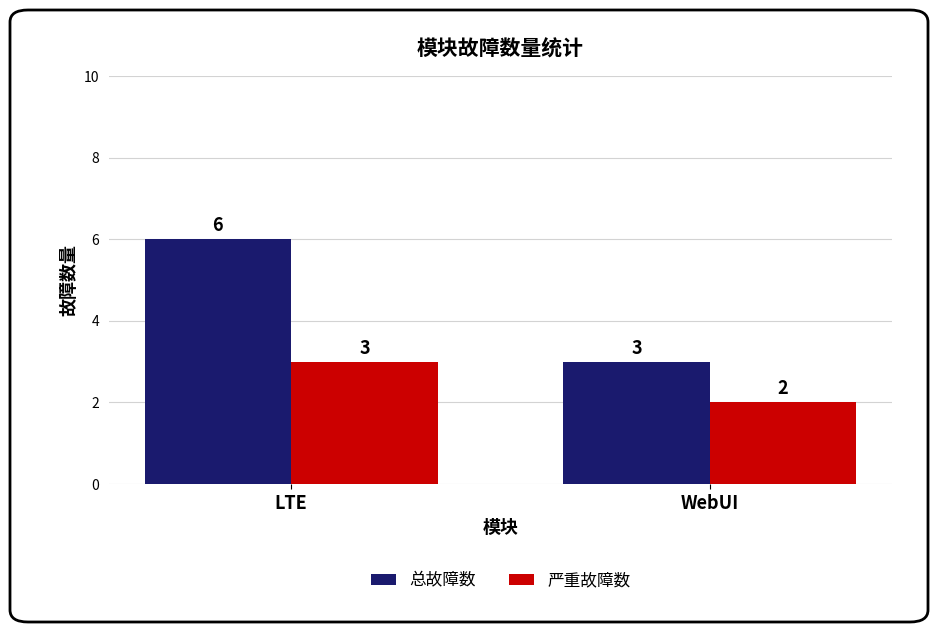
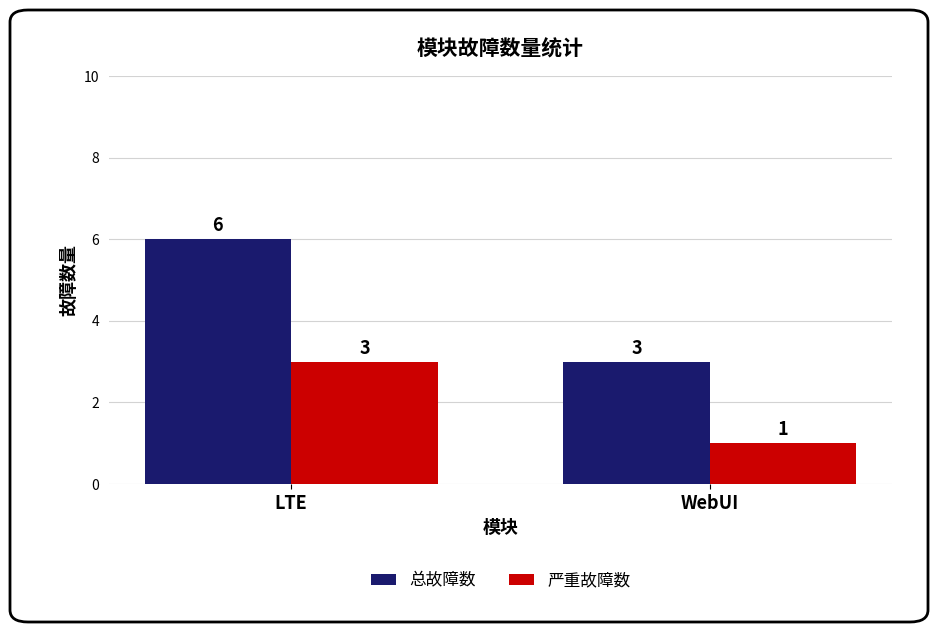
  {
    "总故障数": {
      "LTE": 6,
      "WebUI": 3
    },
    "严重故障数": {
      "LTE": 3,
-     "WebUI": 2
+     "WebUI": 1
    }
  }
